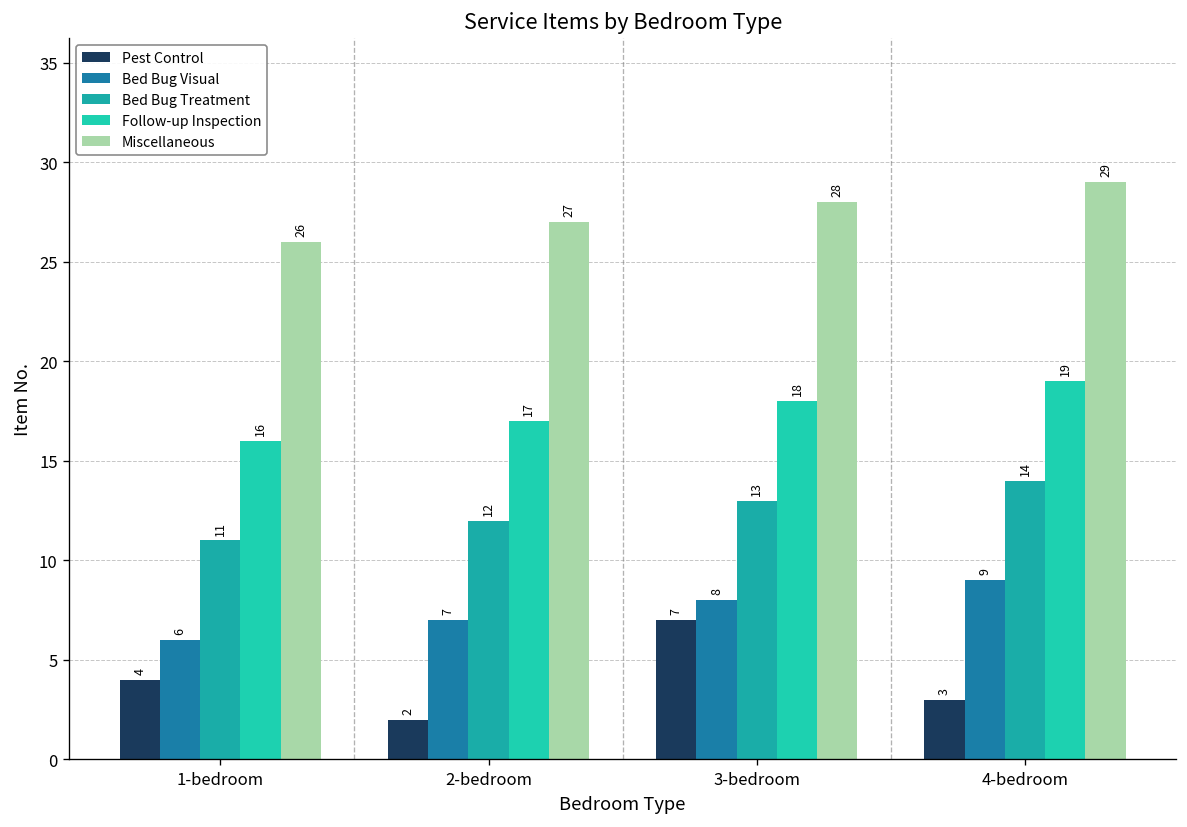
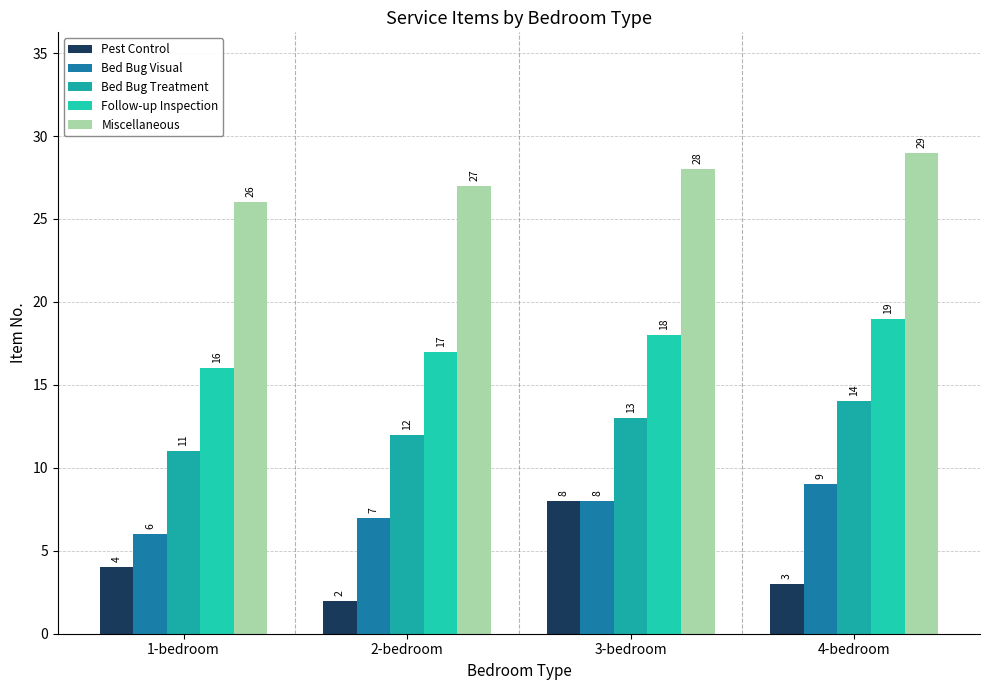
  {
    "Pest Control": {
      "1-bedroom": 4,
      "2-bedroom": 2,
-     "3-bedroom": 7,
+     "3-bedroom": 8,
      "4-bedroom": 3
    },
    "Miscellaneous": {
      "1-bedroom": 26,
      "2-bedroom": 27,
      "3-bedroom": 28,
      "4-bedroom": 29
    }
  }
